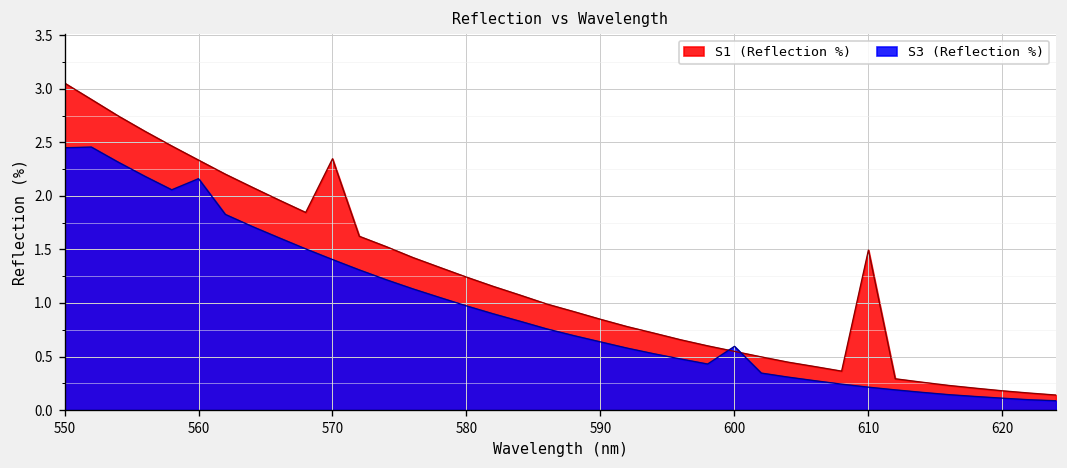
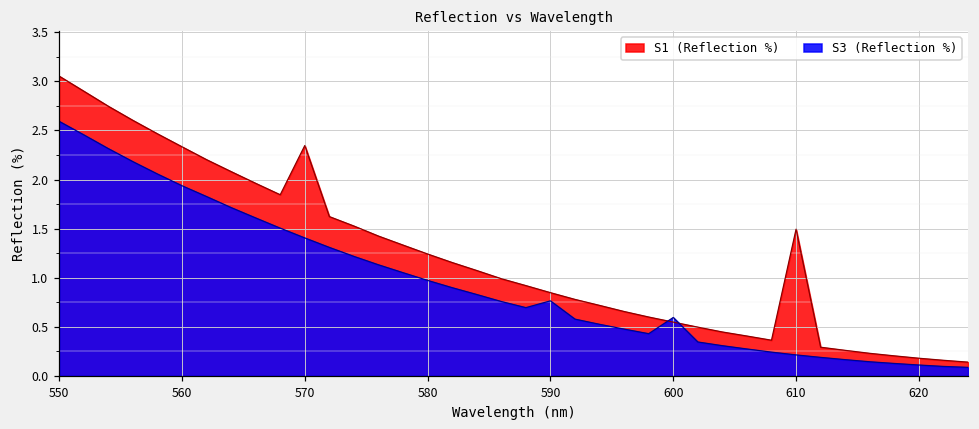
  {
    "S1 (Reflection %)": {
      "550": 3.1,
      "560": 2.3,
      "570": 2.3,
      "580": 1.2,
      "590": 0.8,
      "600": 0.5,
      "610": 1.5,
      "620": 0.2
    },
    "S3 (Reflection %)": {
-     "550": 2.4,
-     "560": 2.2,
+     "550": 2.6,
+     "560": 1.9,
      "570": 1.4,
      "580": 1.0,
-     "590": 0.6,
+     "590": 0.8,
      "600": 0.6,
      "610": 0.2,
      "620": 0.1
    }
  }
